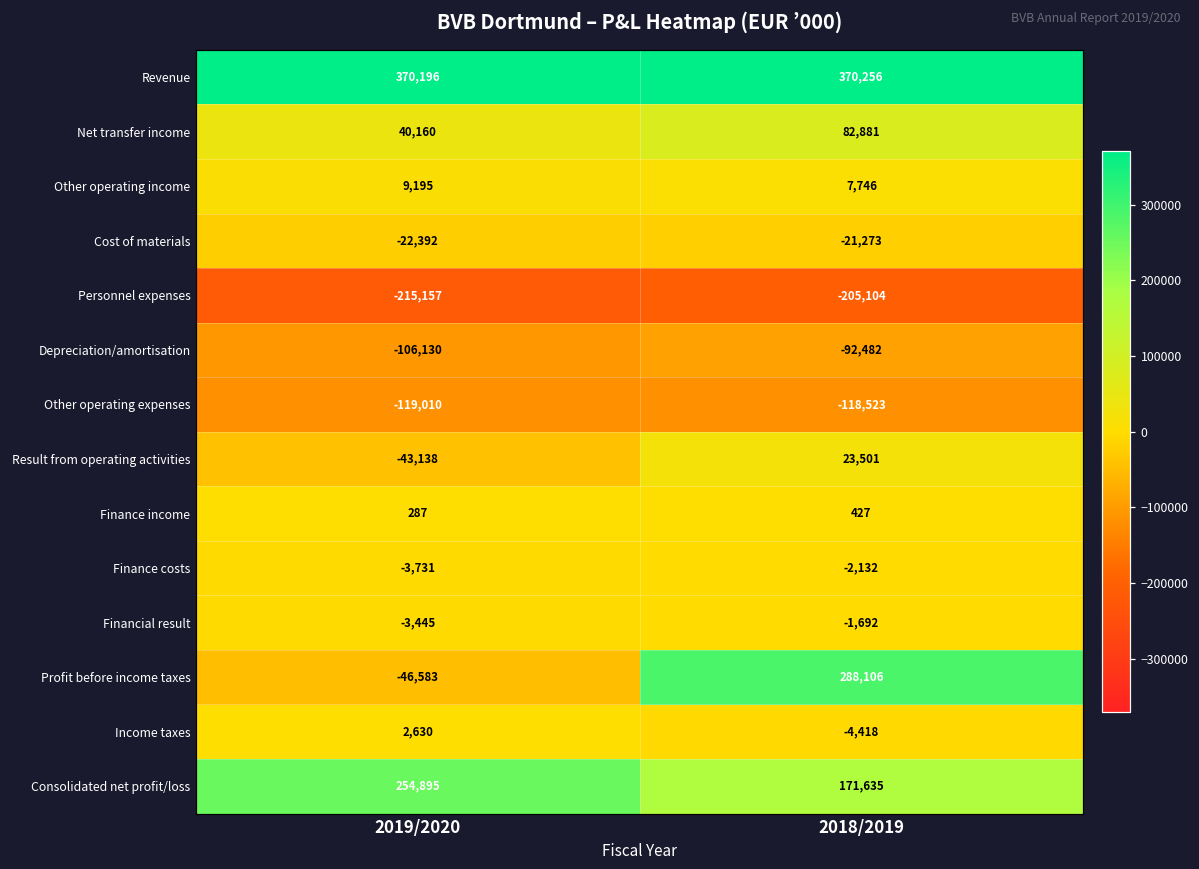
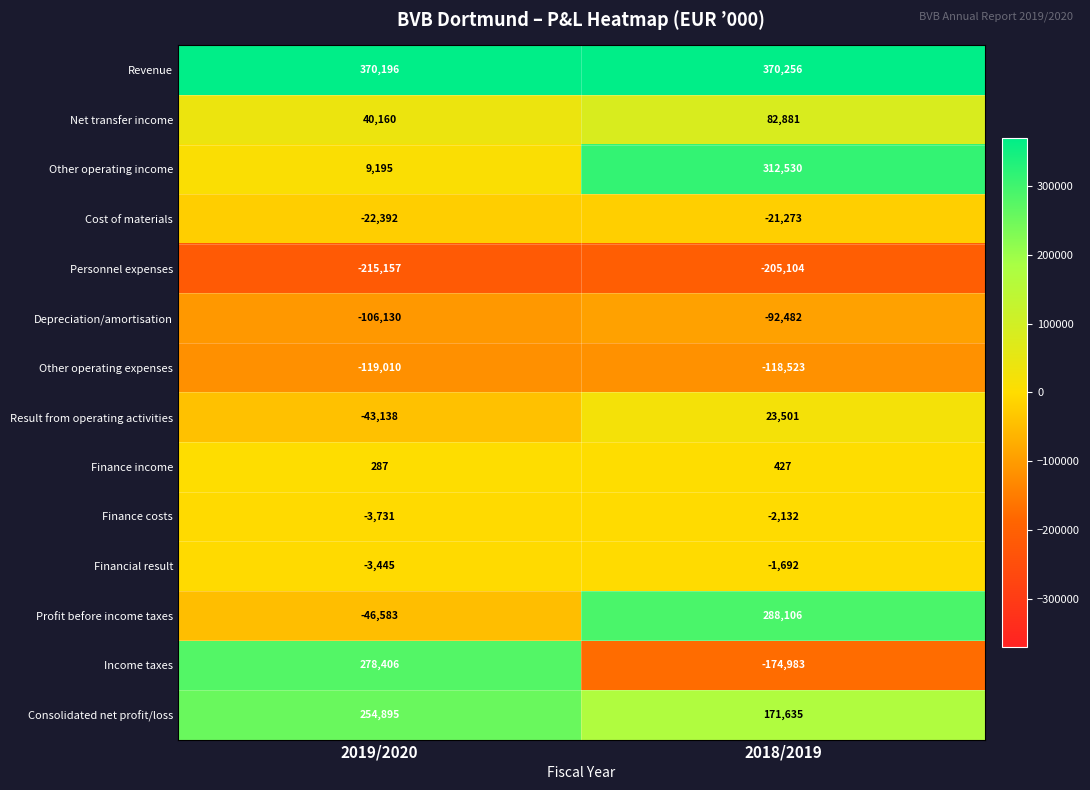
  {
    "Revenue": {
      "2019/2020": "370,196",
      "2018/2019": "370,256"
    },
    "Net transfer income": {
      "2019/2020": "40,160",
      "2018/2019": "82,881"
    },
    "Other operating income": {
      "2019/2020": "9,195",
-     "2018/2019": "7,746"
+     "2018/2019": "312,530"
    },
    "Cost of materials": {
      "2019/2020": "-22,392",
      "2018/2019": "-21,273"
    },
    "Personnel expenses": {
      "2019/2020": "-215,157",
      "2018/2019": "-205,104"
    },
    "Depreciation/amortisation": {
      "2019/2020": "-106,130",
      "2018/2019": "-92,482"
    },
    "Other operating expenses": {
      "2019/2020": "-119,010",
      "2018/2019": "-118,523"
    },
    "Result from operating activities": {
      "2019/2020": "-43,138",
      "2018/2019": "23,501"
    },
    "Finance income": {
      "2019/2020": "287",
      "2018/2019": "427"
    },
    "Finance costs": {
      "2019/2020": "-3,731",
      "2018/2019": "-2,132"
    },
    "Financial result": {
      "2019/2020": "-3,445",
      "2018/2019": "-1,692"
    },
    "Profit before income taxes": {
      "2019/2020": "-46,583",
      "2018/2019": "288,106"
    },
    "Income taxes": {
-     "2019/2020": "2,630",
-     "2018/2019": "-4,418"
+     "2019/2020": "278,406",
+     "2018/2019": "-174,983"
    },
    "Consolidated net profit/loss": {
      "2019/2020": "254,895",
      "2018/2019": "171,635"
    }
  }
